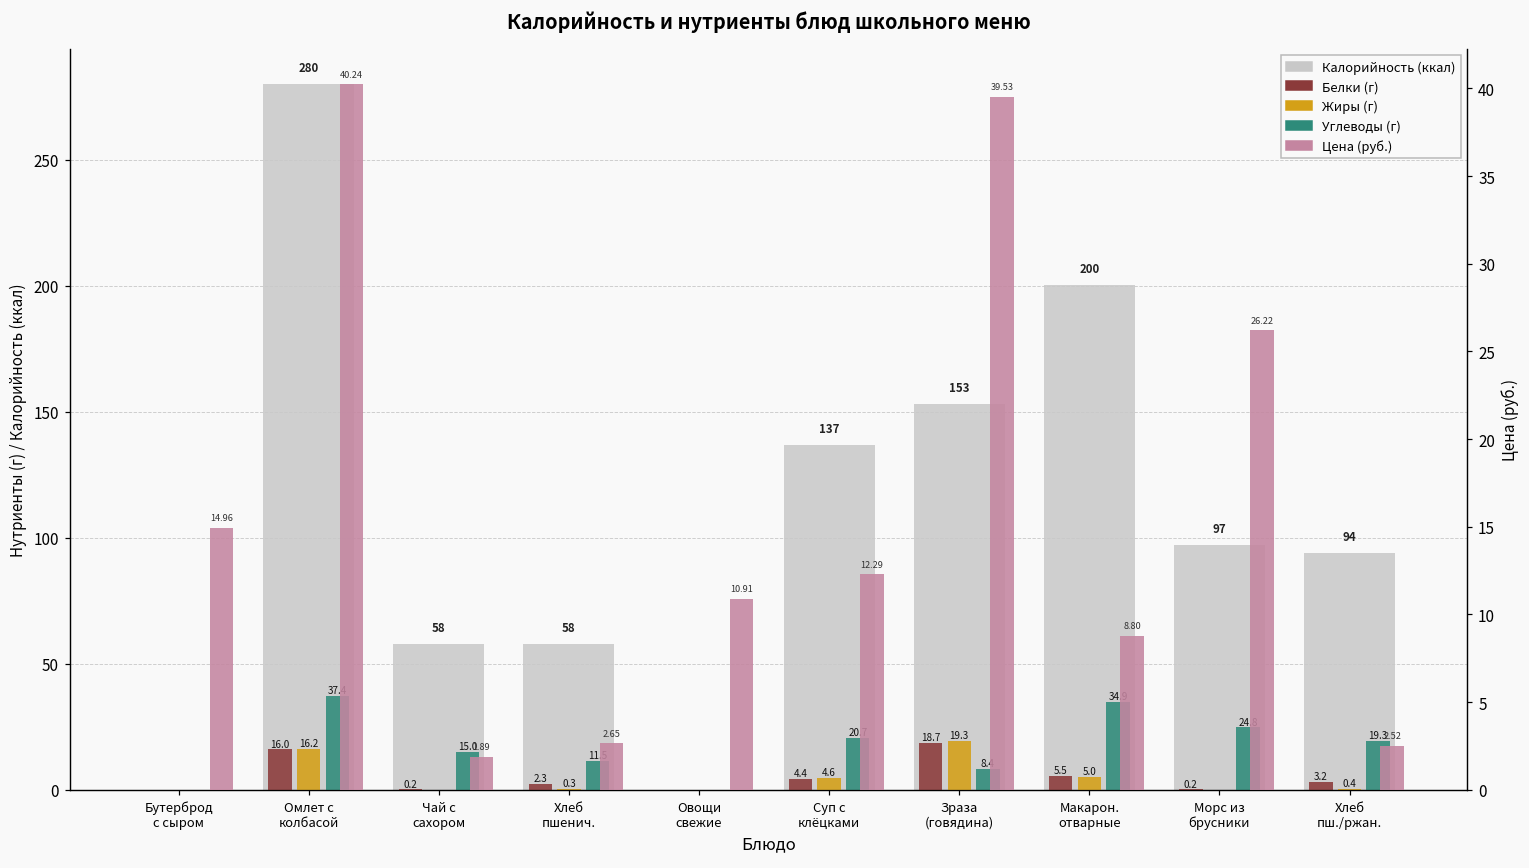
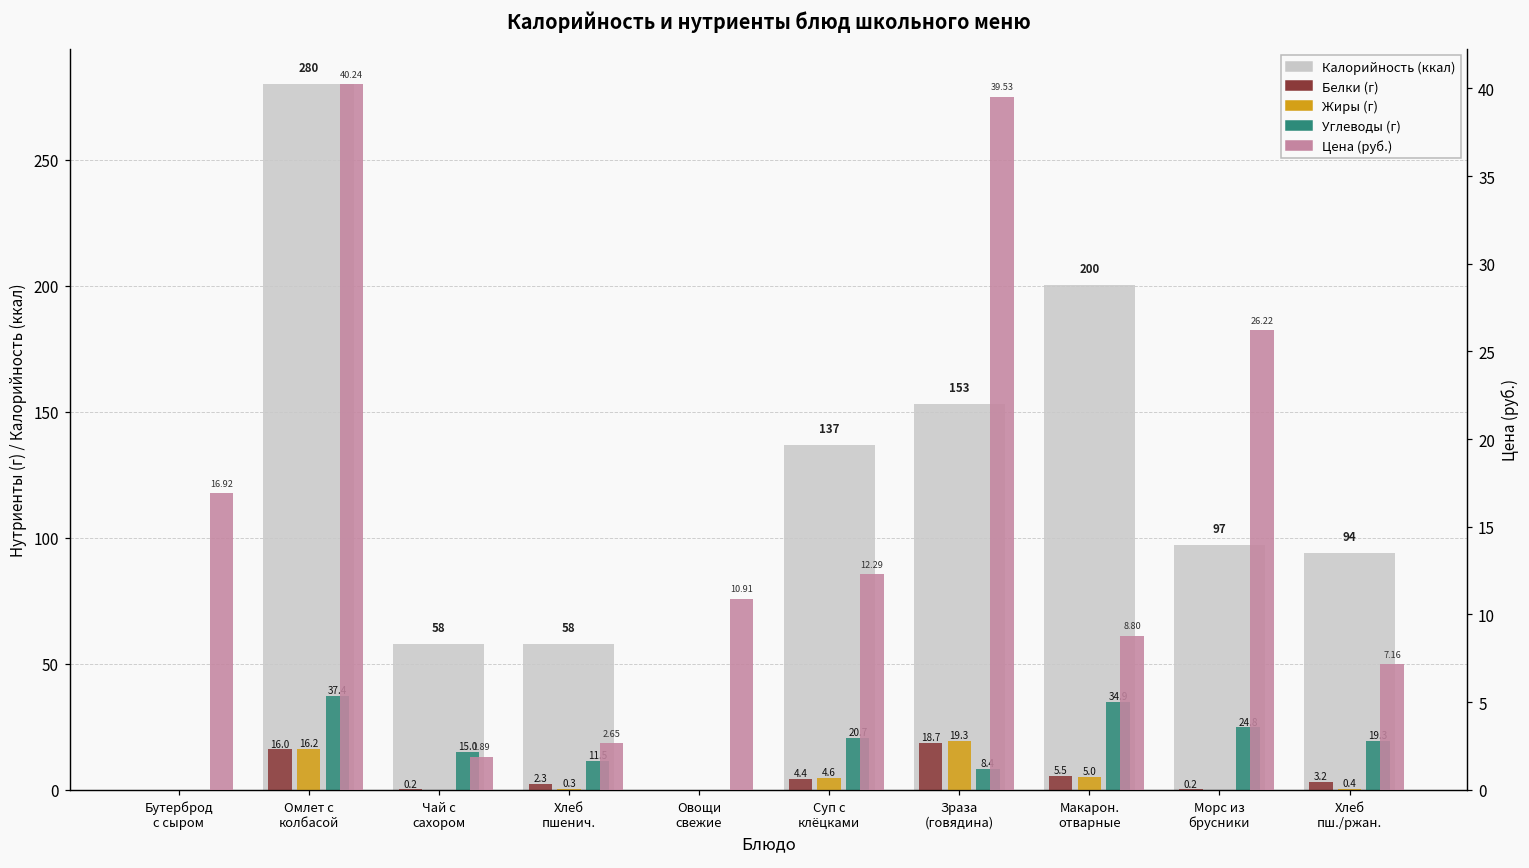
  {
    "Цена (руб.)": {
-     "Бутерброд с сыром": 14.96,
+     "Бутерброд с сыром": 16.92,
      "Омлет с колбасой": 40.24,
      "Хлеб пшенич.": 2.65,
      "Овощи свежие": 10.91,
      "Суп с клёцками": 12.29,
      "Зраза (говядина)": 39.53,
      "Макарон. отварные": 8.80,
      "Морс из брусники": 26.22,
-     "Хлеб пш./ржан.": 2.52
+     "Хлеб пш./ржан.": 7.16
    }
  }
